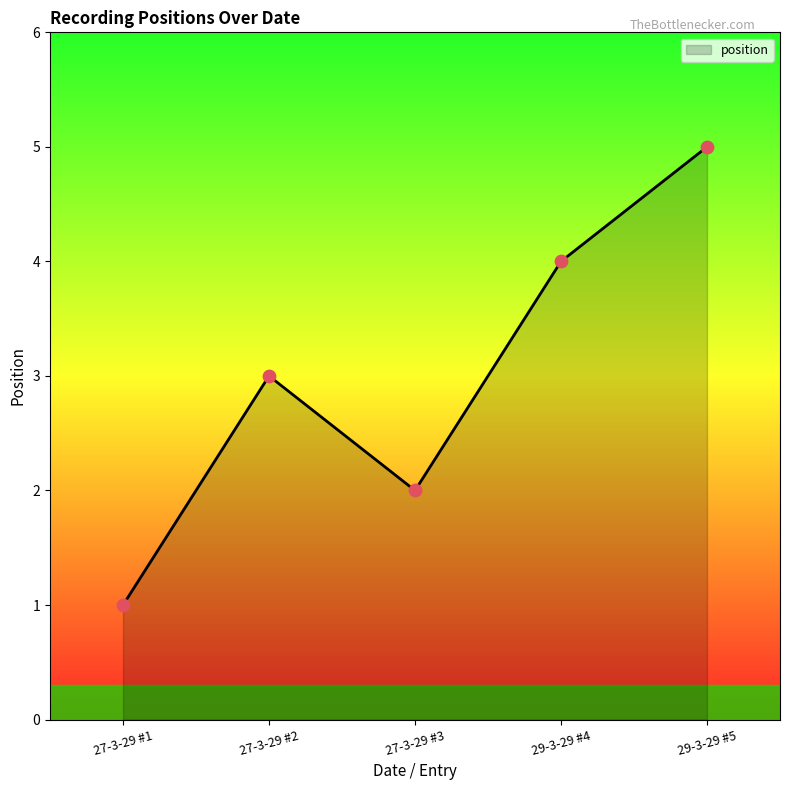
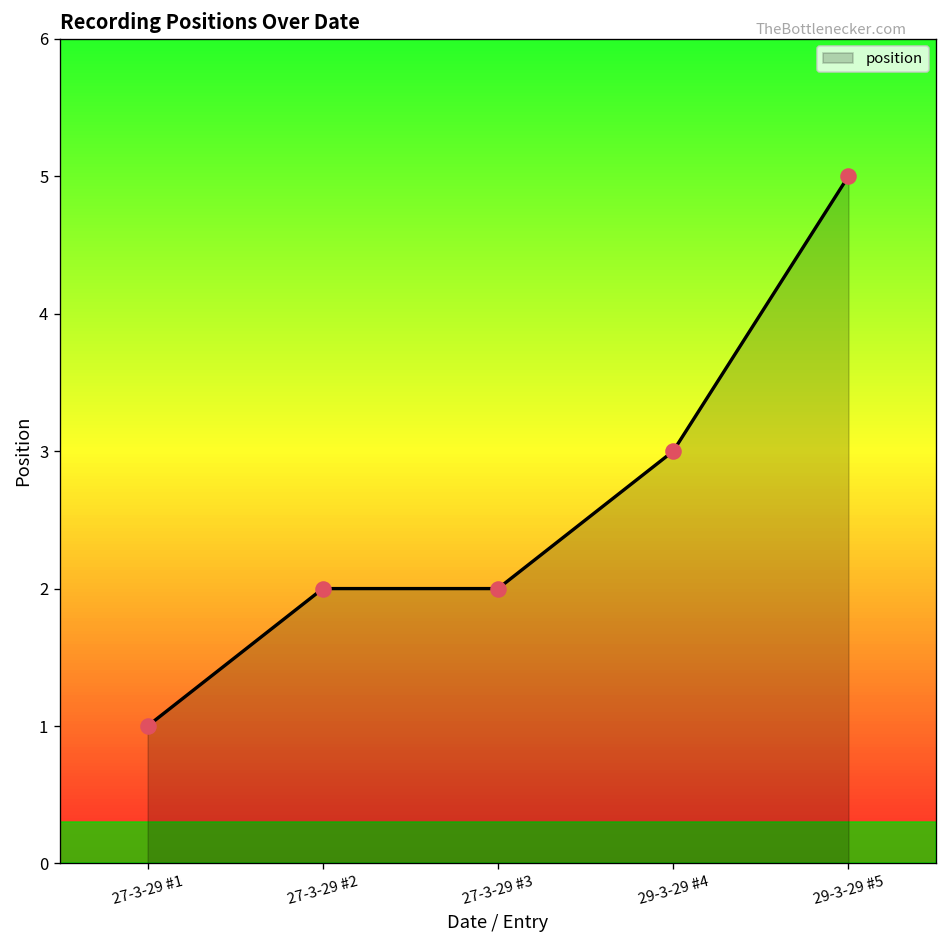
  {
    "27-3-29 #1": 1,
-   "27-3-29 #2": 3,
+   "27-3-29 #2": 2,
    "27-3-29 #3": 2,
-   "29-3-29 #4": 4,
+   "29-3-29 #4": 3,
    "29-3-29 #5": 5
  }
